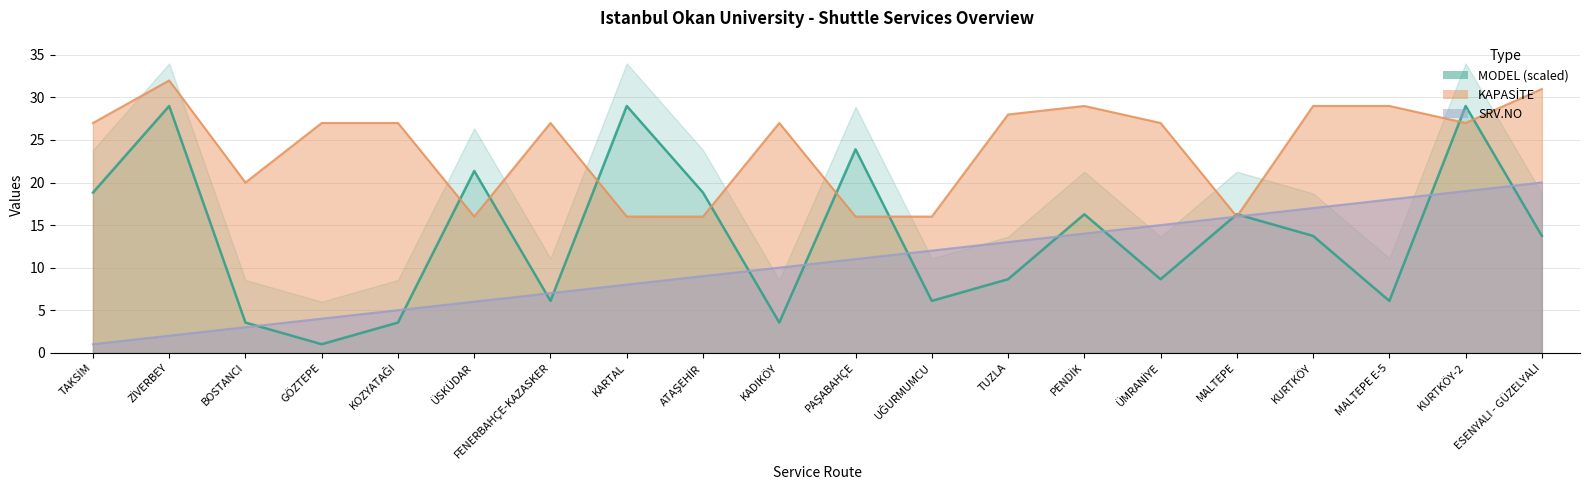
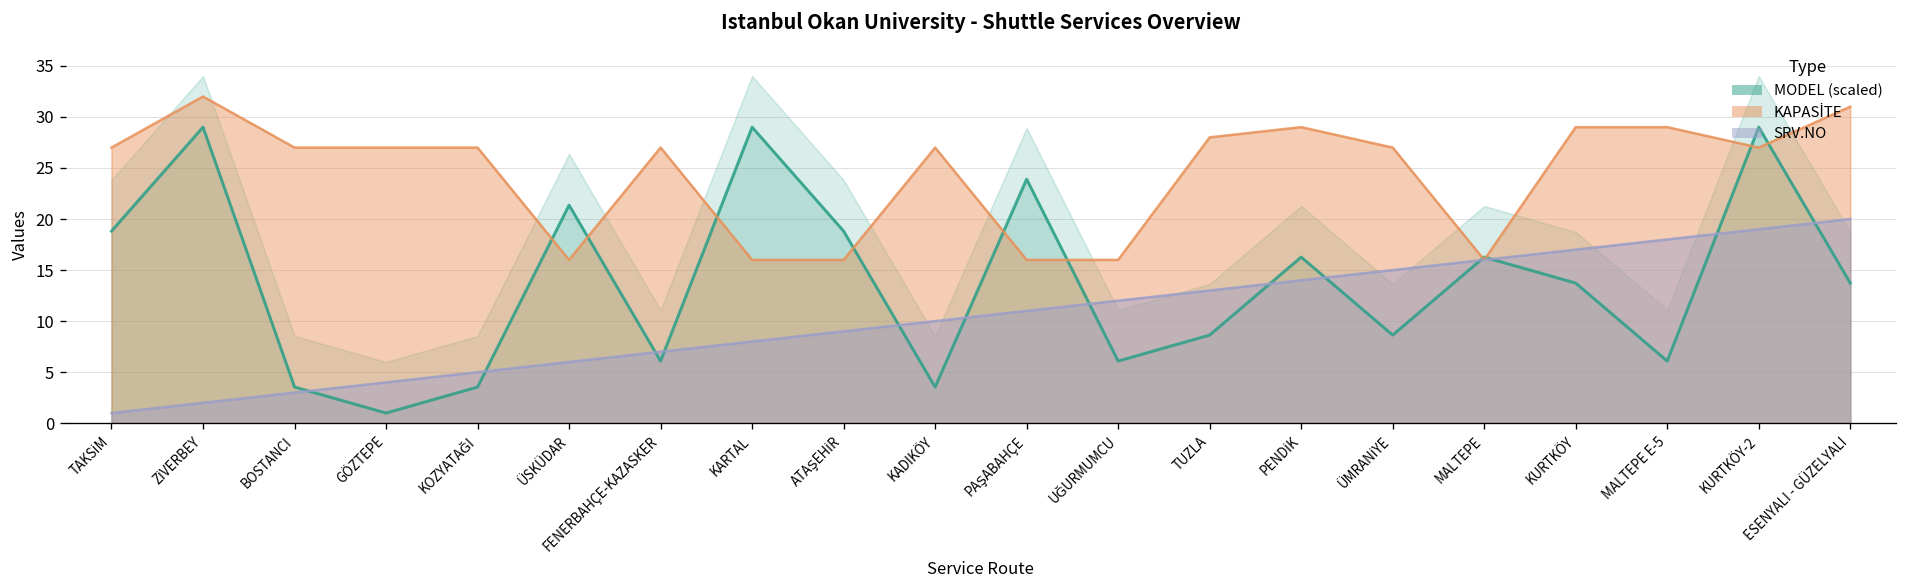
  {
    "KAPASİTE": {
      "TAKSİM": 27,
      "ZİVERBEY": 32,
-     "BOSTANCI": 20,
+     "BOSTANCI": 27,
      "GÖZTEPE": 27,
      "KOZYATAĞI": 27,
      "ÜSKÜDAR": 16,
      "FENERBAHÇE-KAZASKER": 27,
      "KARTAL": 16,
      "ATAŞEHİR": 16,
      "KADIKÖY": 27,
      "PAŞABAHÇE": 16,
      "UĞURMUMCU": 16,
      "TUZLA": 28,
      "PENDİK": 29,
      "ÜMRANİYE": 27,
      "KURTKÖY": 29,
      "MALTEPE E-5": 29,
      "KURTKÖY-2": 27,
      "ESENYALI - GÜZELYALI": 31
    }
  }
